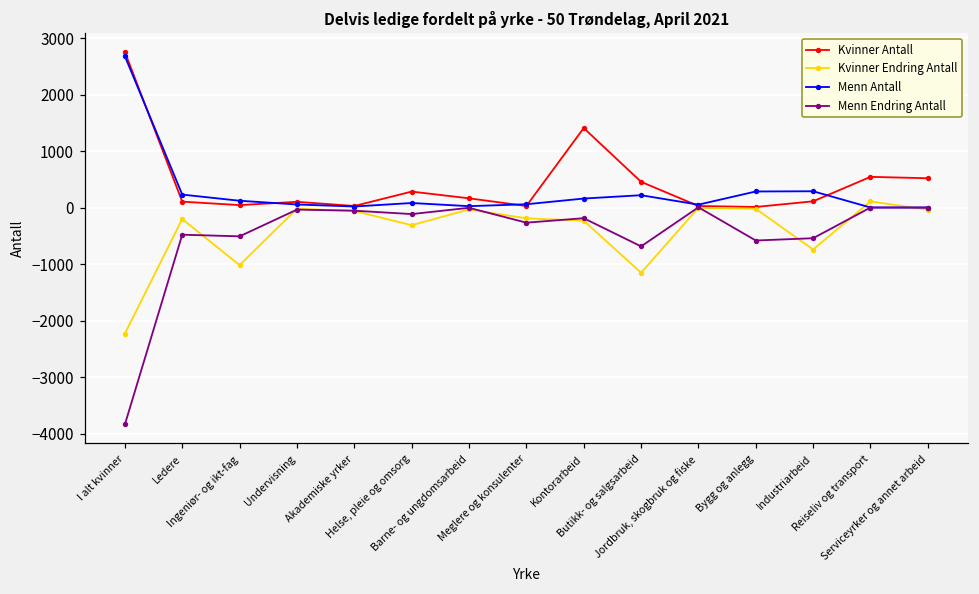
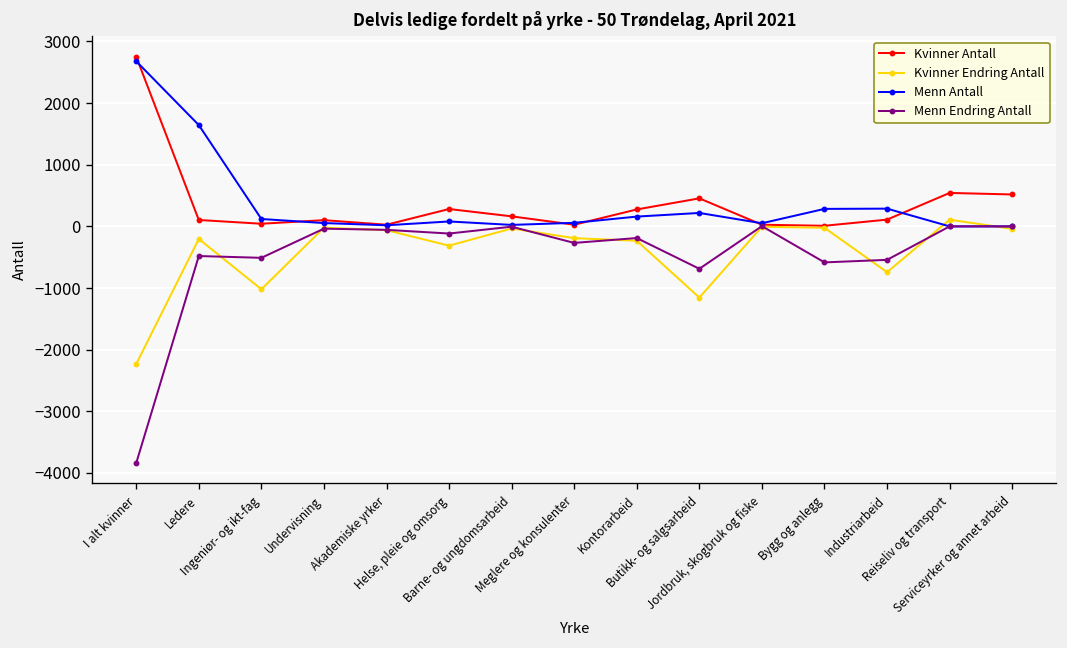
  {
    "Kvinner Antall": {
      "I alt kvinner": 2800,
      "Ledere": 100,
      "Ingeniør- og ikt-fag": 0,
      "Helse, pleie og omsorg": 300,
      "Barne- og ungdomsarbeid": 200,
-     "Kontorarbeid": 1400,
+     "Kontorarbeid": 300,
      "Butikk- og salgsarbeid": 500,
      "Industriarbeid": 100,
      "Reiseliv og transport": 500,
      "Serviceyrker og annet arbeid": 500
    },
    "Kvinner Endring Antall": {
      "I alt kvinner": -2200,
      "Ledere": -200,
      "Ingeniør- og ikt-fag": -1000,
      "Helse, pleie og omsorg": -300,
      "Meglere og konsulenter": -200,
      "Butikk- og salgsarbeid": -1200,
      "Industriarbeid": -700,
      "Reiseliv og transport": 100
    },
    "Menn Antall": {
      "I alt kvinner": 2700,
-     "Ledere": 200,
+     "Ledere": 1600,
      "Ingeniør- og ikt-fag": 100,
      "Helse, pleie og omsorg": 100,
      "Kontorarbeid": 200,
      "Butikk- og salgsarbeid": 200,
      "Bygg og anlegg": 300,
      "Industriarbeid": 300
    },
    "Menn Endring Antall": {
      "I alt kvinner": -3800,
      "Ledere": -500,
      "Ingeniør- og ikt-fag": -500,
      "Helse, pleie og omsorg": -100,
      "Meglere og konsulenter": -300,
      "Butikk- og salgsarbeid": -700,
      "Bygg og anlegg": -600,
      "Industriarbeid": -500
    }
  }
